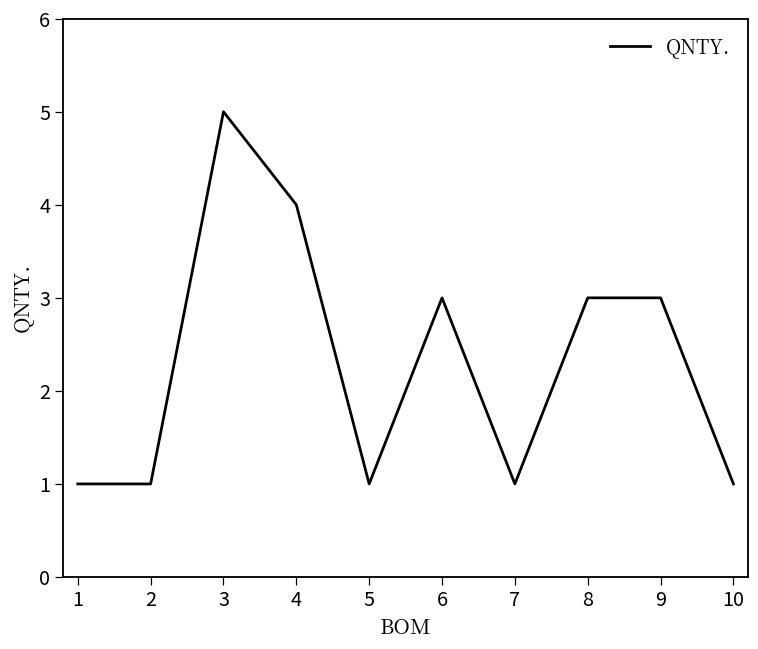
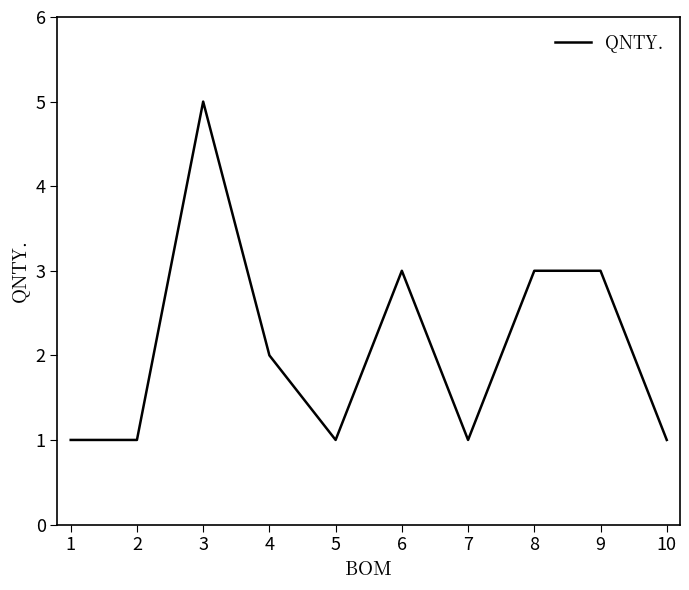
  {
    "1": 1,
    "2": 1,
    "3": 5,
-   "4": 4,
+   "4": 2,
    "5": 1,
    "6": 3,
    "7": 1,
    "8": 3,
    "9": 3,
    "10": 1
  }
